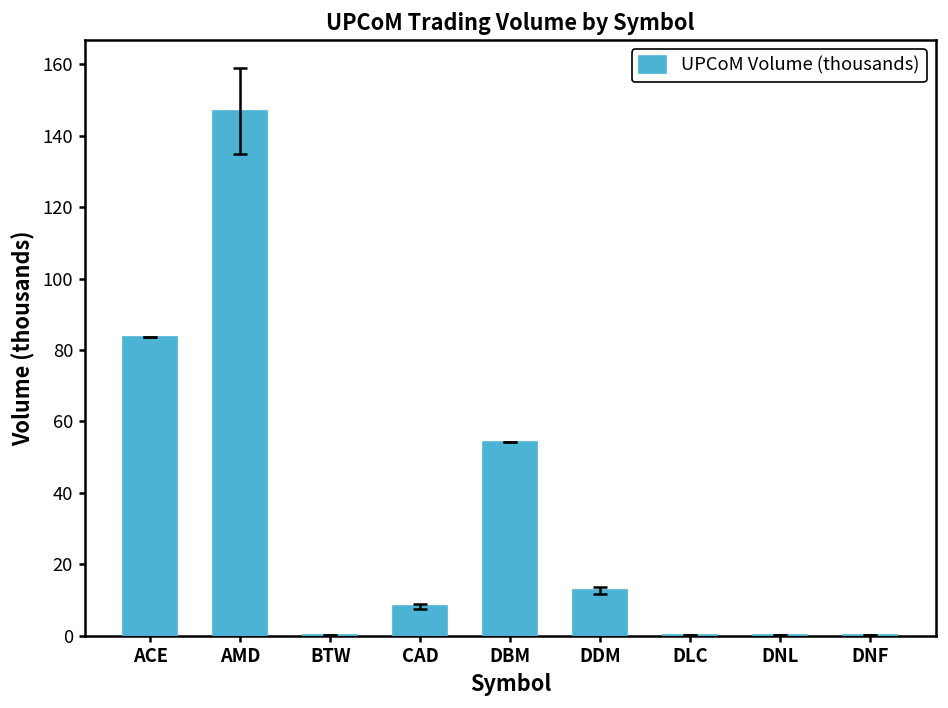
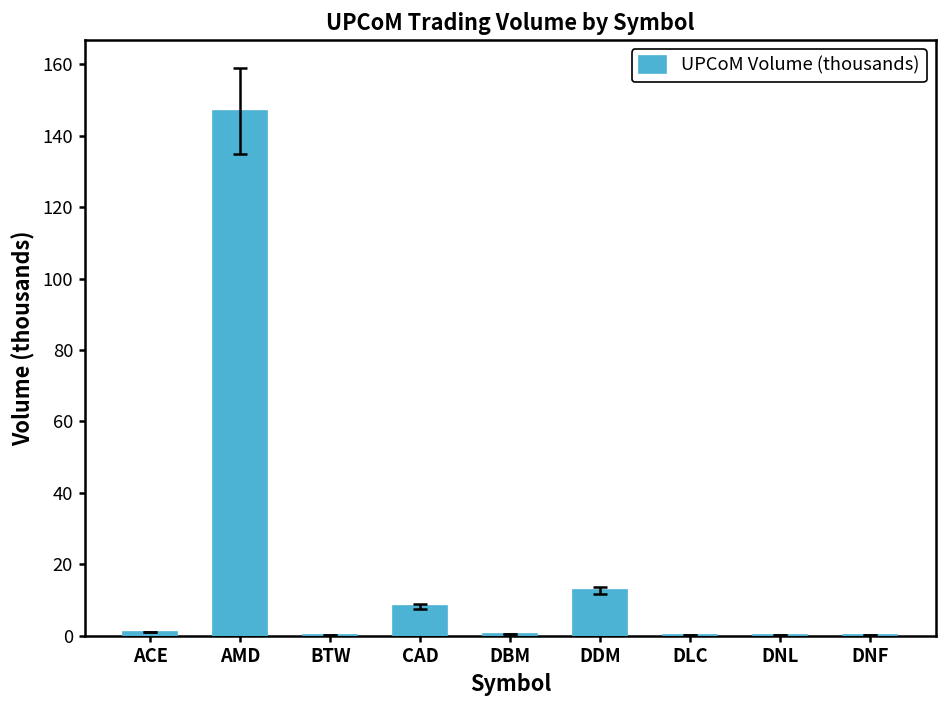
  {
    "UPCoM Volume (thousands)": {
-     "ACE": 84,
+     "ACE": 1,
      "AMD": 147,
      "CAD": 8,
-     "DBM": 54,
+     "DBM": 0,
      "DDM": 13
    }
  }
